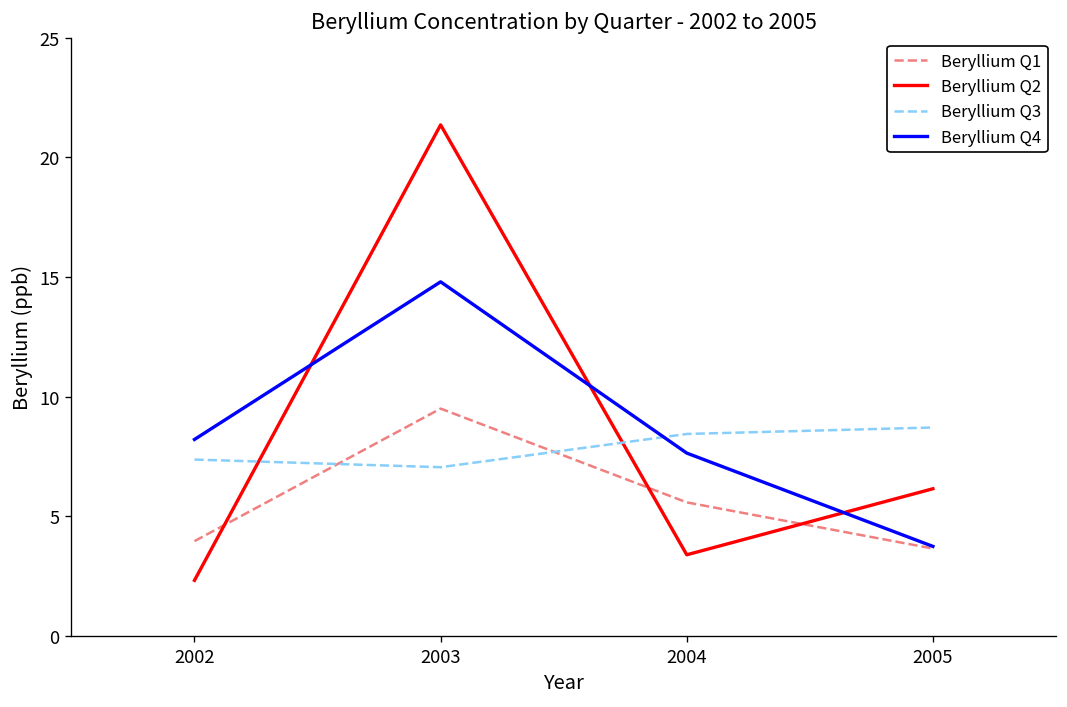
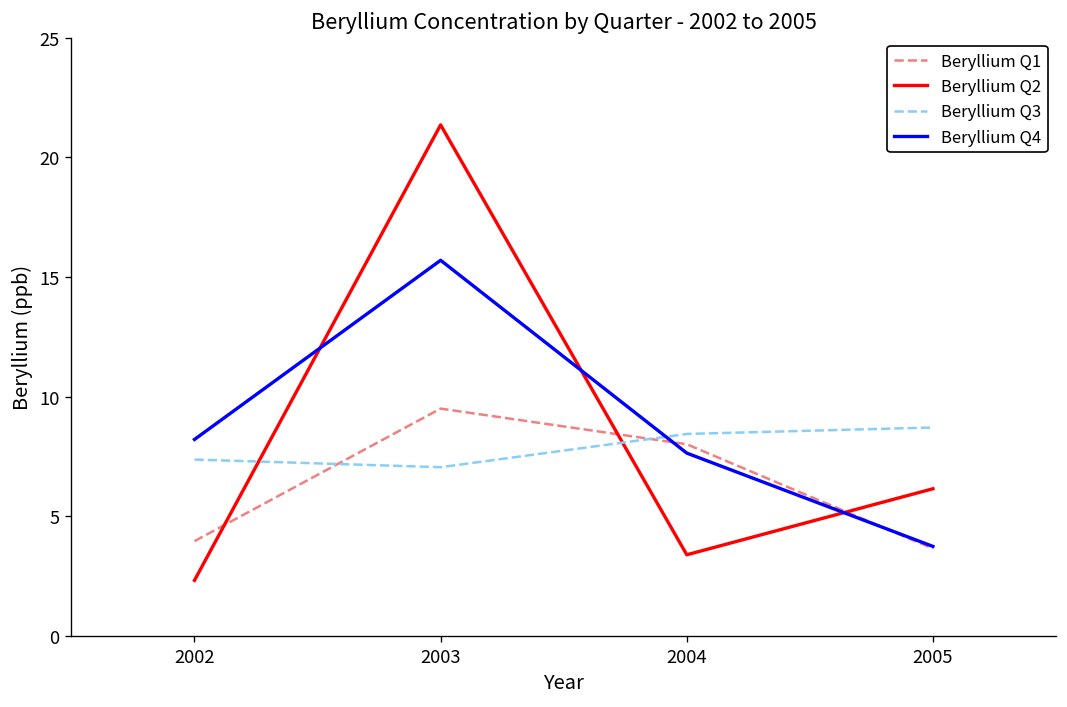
  {
    "Beryllium Q1": {
      "2002": 4.0,
      "2003": 9.5,
-     "2004": 5.6
+     "2004": 8.0
    },
    "Beryllium Q2": {
      "2002": 2.3,
      "2003": 21.4,
      "2004": 3.4,
      "2005": 6.2
    },
    "Beryllium Q3": {
      "2002": 7.4,
      "2003": 7.1,
      "2004": 8.4,
      "2005": 8.7
    },
    "Beryllium Q4": {
      "2002": 8.2,
-     "2003": 14.8,
+     "2003": 15.7,
      "2004": 7.6
    }
  }
